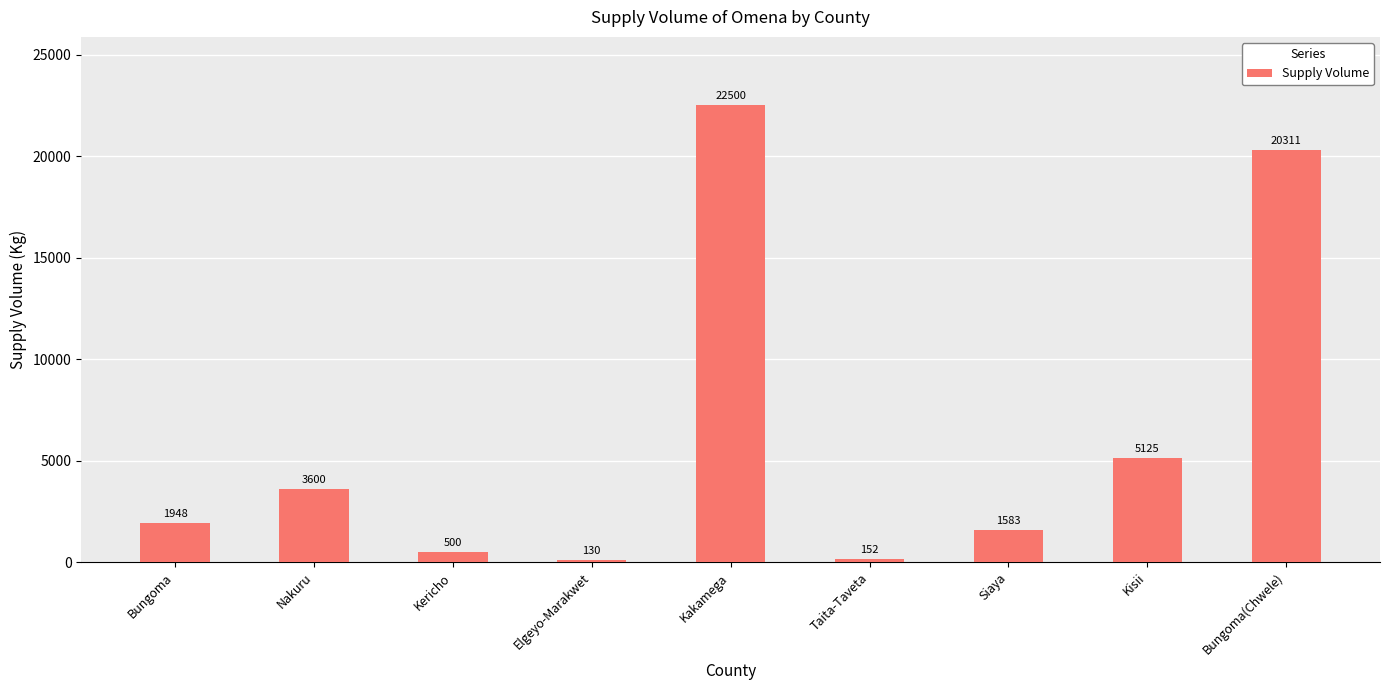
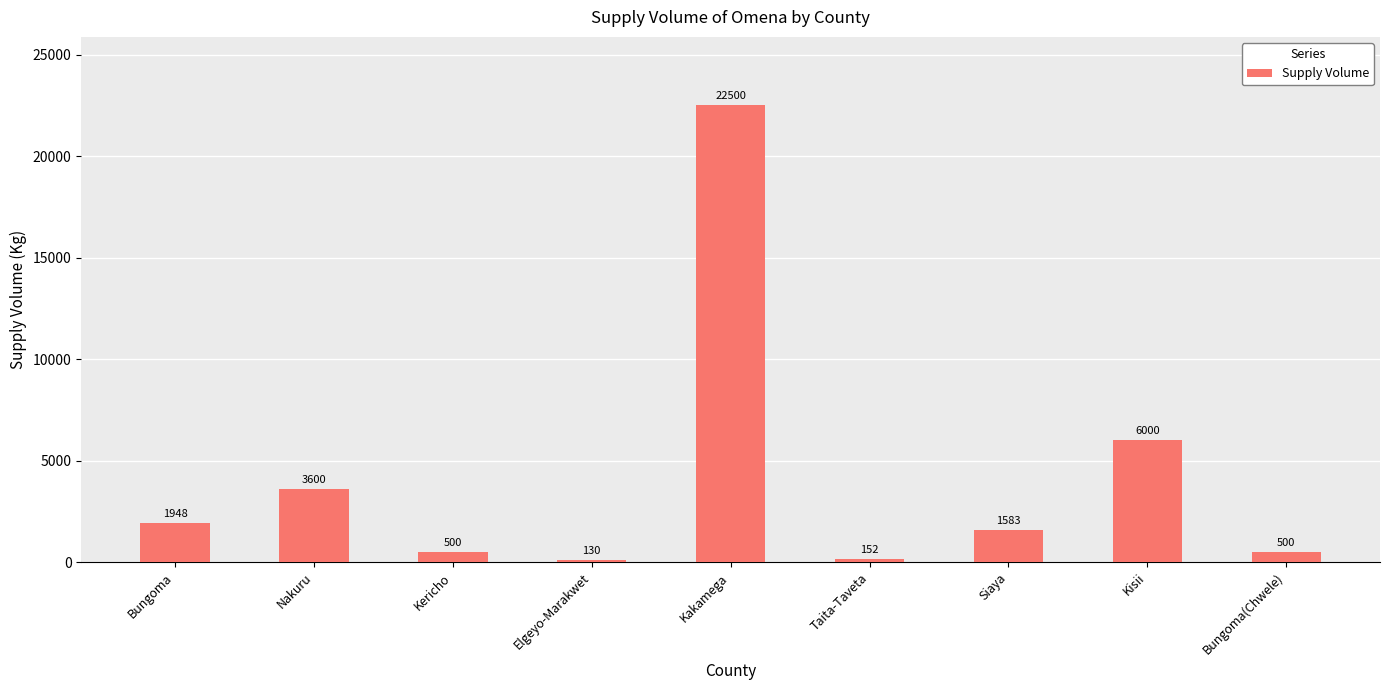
  {
    "Bungoma": 1948,
    "Nakuru": 3600,
    "Kericho": 500,
    "Elgeyo-Marakwet": 130,
    "Kakamega": 22500,
    "Taita-Taveta": 152,
    "Siaya": 1583,
-   "Kisii": 5125,
-   "Bungoma(Chwele)": 20311
+   "Kisii": 6000,
+   "Bungoma(Chwele)": 500
  }
